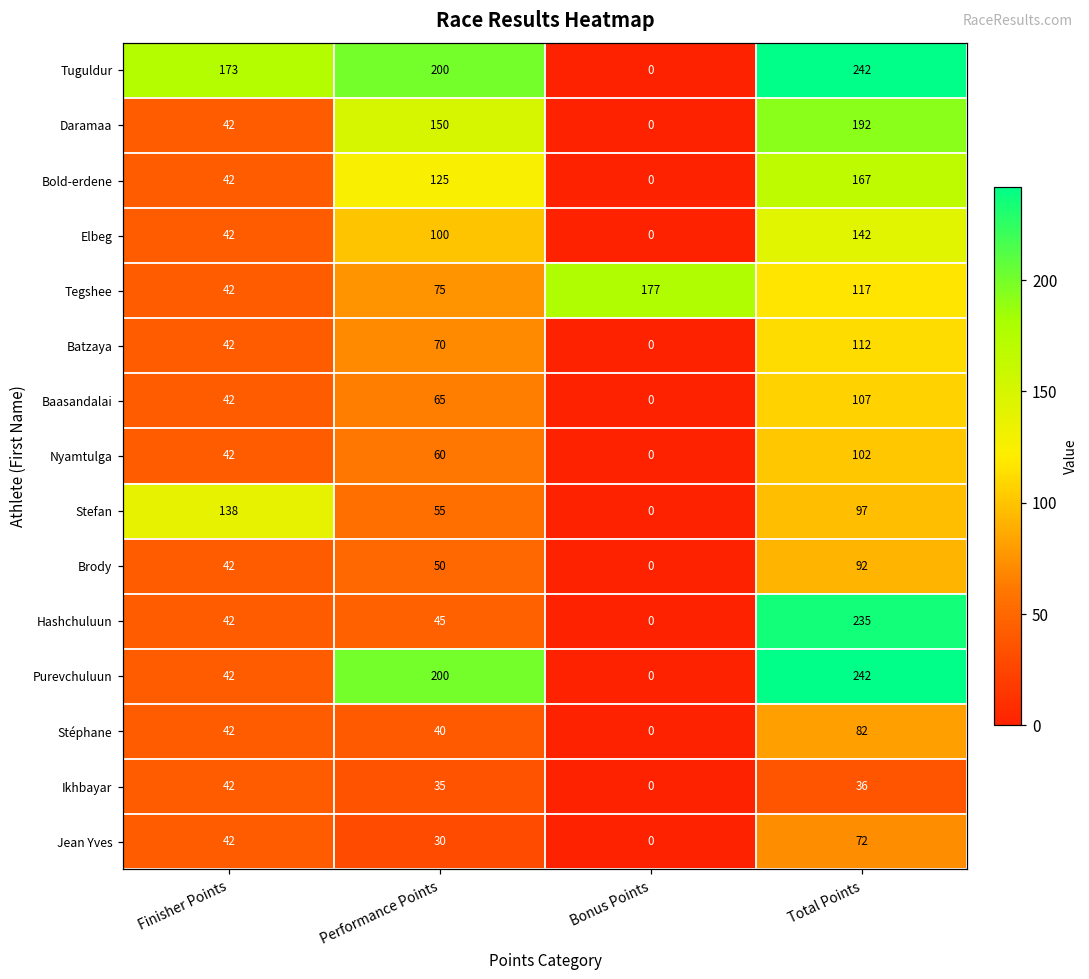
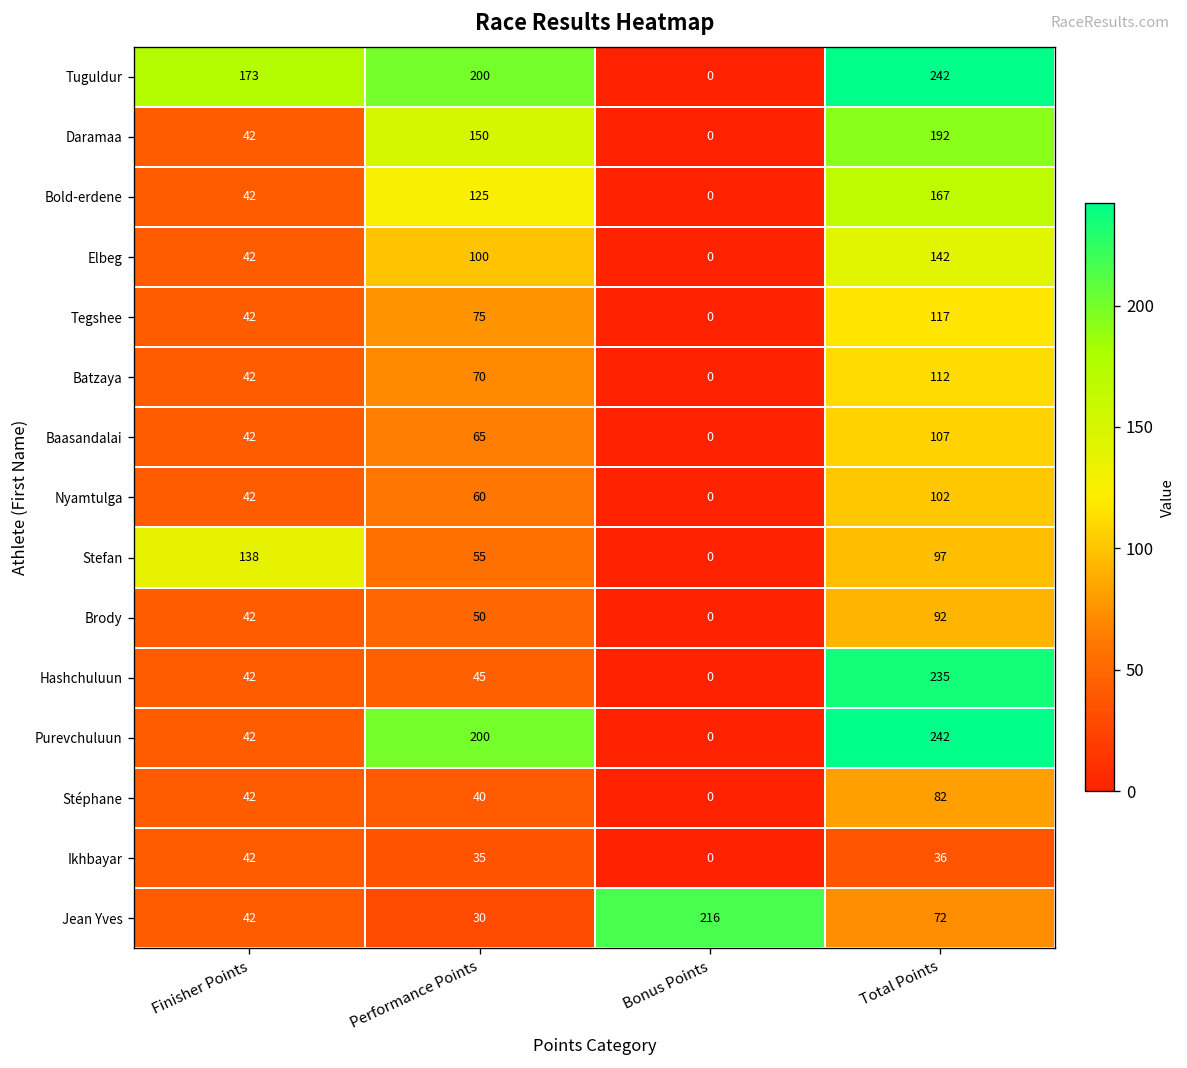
  {
    "Tuguldur": {
      "Finisher Points": 173,
      "Performance Points": 200,
      "Bonus Points": 0,
      "Total Points": 242
    },
    "Daramaa": {
      "Finisher Points": 42,
      "Performance Points": 150,
      "Bonus Points": 0,
      "Total Points": 192
    },
    "Bold-erdene": {
      "Finisher Points": 42,
      "Performance Points": 125,
      "Bonus Points": 0,
      "Total Points": 167
    },
    "Elbeg": {
      "Finisher Points": 42,
      "Performance Points": 100,
      "Bonus Points": 0,
      "Total Points": 142
    },
    "Tegshee": {
      "Finisher Points": 42,
      "Performance Points": 75,
-     "Bonus Points": 177,
+     "Bonus Points": 0,
      "Total Points": 117
    },
    "Batzaya": {
      "Finisher Points": 42,
      "Performance Points": 70,
      "Bonus Points": 0,
      "Total Points": 112
    },
    "Baasandalai": {
      "Finisher Points": 42,
      "Performance Points": 65,
      "Bonus Points": 0,
      "Total Points": 107
    },
    "Nyamtulga": {
      "Finisher Points": 42,
      "Performance Points": 60,
      "Bonus Points": 0,
      "Total Points": 102
    },
    "Stefan": {
      "Finisher Points": 138,
      "Performance Points": 55,
      "Bonus Points": 0,
      "Total Points": 97
    },
    "Brody": {
      "Finisher Points": 42,
      "Performance Points": 50,
      "Bonus Points": 0,
      "Total Points": 92
    },
    "Hashchuluun": {
      "Finisher Points": 42,
      "Performance Points": 45,
      "Bonus Points": 0,
      "Total Points": 235
    },
    "Purevchuluun": {
      "Finisher Points": 42,
      "Performance Points": 200,
      "Bonus Points": 0,
      "Total Points": 242
    },
    "Stéphane": {
      "Finisher Points": 42,
      "Performance Points": 40,
      "Bonus Points": 0,
      "Total Points": 82
    },
    "Ikhbayar": {
      "Finisher Points": 42,
      "Performance Points": 35,
      "Bonus Points": 0,
      "Total Points": 36
    },
    "Jean Yves": {
      "Finisher Points": 42,
      "Performance Points": 30,
-     "Bonus Points": 0,
+     "Bonus Points": 216,
      "Total Points": 72
    }
  }
